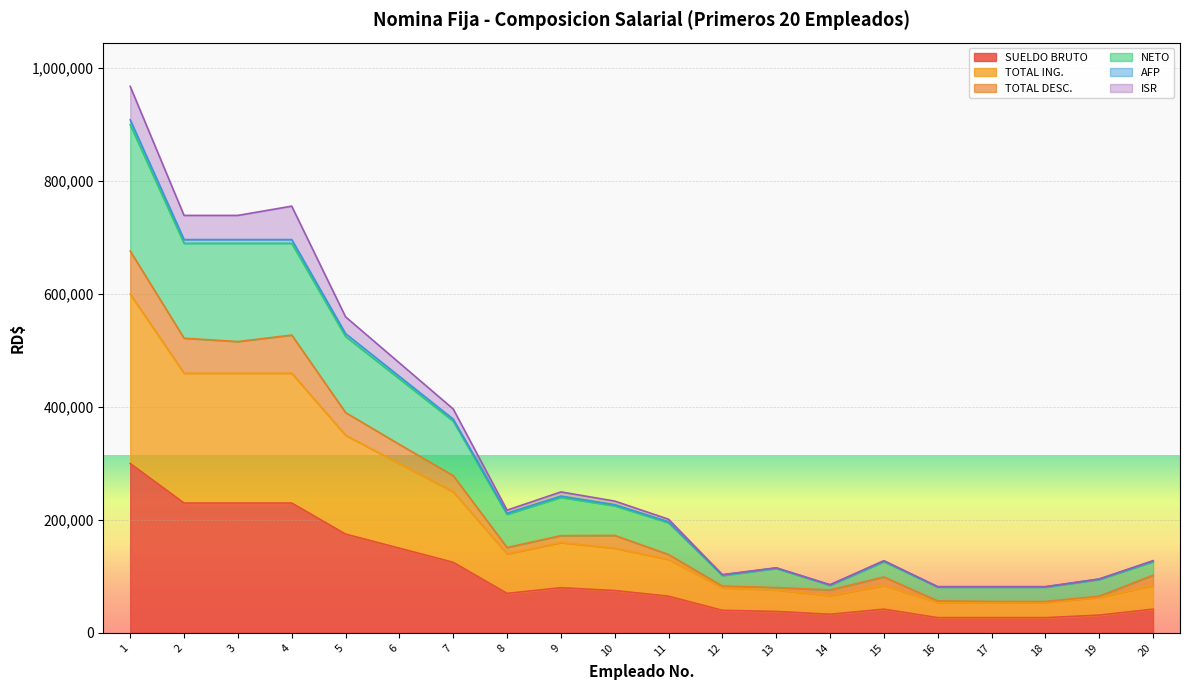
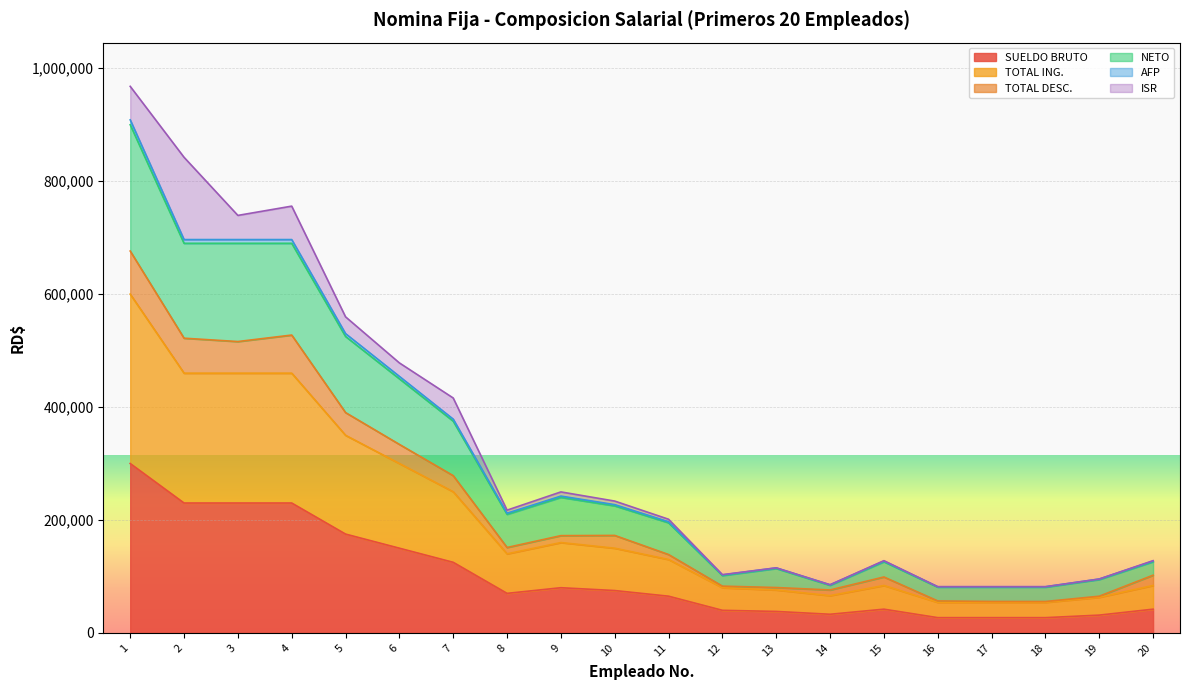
  {
    "NETO": {
      "1": "220,000",
      "2": "170,000",
      "3": "170,000",
      "4": "160,000",
      "5": "130,000"
    },
    "AFP": {
      "1": "10,000",
      "2": "10,000",
      "3": "10,000",
      "4": "10,000",
      "5": "10,000"
    },
    "ISR": {
      "1": "60,000",
-     "2": "40,000",
+     "2": "150,000",
      "3": "40,000",
      "4": "60,000",
      "5": "30,000",
      "6": "20,000",
-     "7": "20,000",
+     "7": "40,000",
      "8": "10,000",
      "9": "10,000",
      "10": "10,000"
    }
  }
